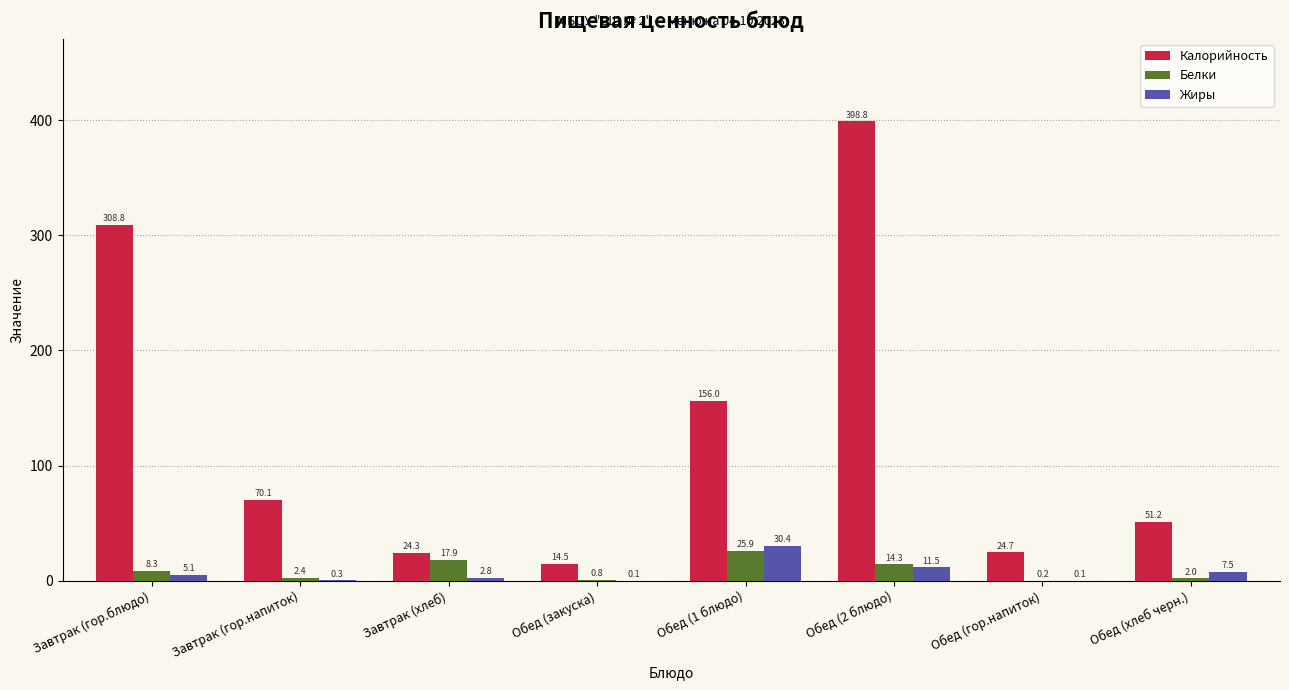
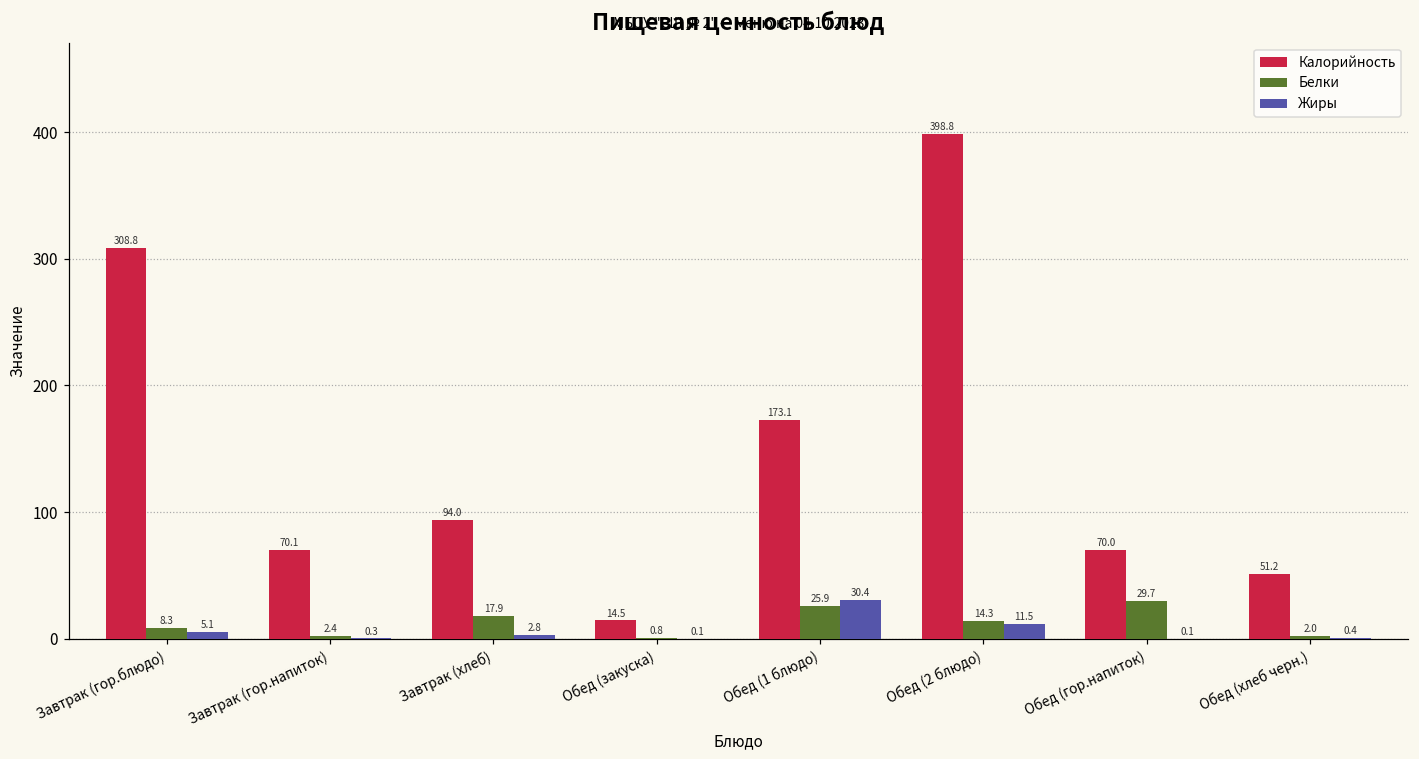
  {
    "Калорийность": {
      "Завтрак (гор.блюдо)": 308.8,
      "Завтрак (гор.напиток)": 70.1,
-     "Завтрак (хлеб)": 24.3,
+     "Завтрак (хлеб)": 94.0,
      "Обед (закуска)": 14.5,
-     "Обед (1 блюдо)": 156.0,
+     "Обед (1 блюдо)": 173.1,
      "Обед (2 блюдо)": 398.8,
-     "Обед (гор.напиток)": 24.7,
+     "Обед (гор.напиток)": 70.0,
      "Обед (хлеб черн.)": 51.2
    },
    "Белки": {
      "Завтрак (гор.блюдо)": 8.3,
      "Завтрак (гор.напиток)": 2.4,
      "Завтрак (хлеб)": 17.9,
      "Обед (закуска)": 0.8,
      "Обед (1 блюдо)": 25.9,
      "Обед (2 блюдо)": 14.3,
-     "Обед (гор.напиток)": 0.2,
+     "Обед (гор.напиток)": 29.7,
      "Обед (хлеб черн.)": 2.0
    },
    "Жиры": {
      "Завтрак (гор.блюдо)": 5.1,
      "Завтрак (гор.напиток)": 0.3,
      "Завтрак (хлеб)": 2.8,
      "Обед (закуска)": 0.1,
      "Обед (1 блюдо)": 30.4,
      "Обед (2 блюдо)": 11.5,
      "Обед (гор.напиток)": 0.1,
-     "Обед (хлеб черн.)": 7.5
+     "Обед (хлеб черн.)": 0.4
    }
  }
